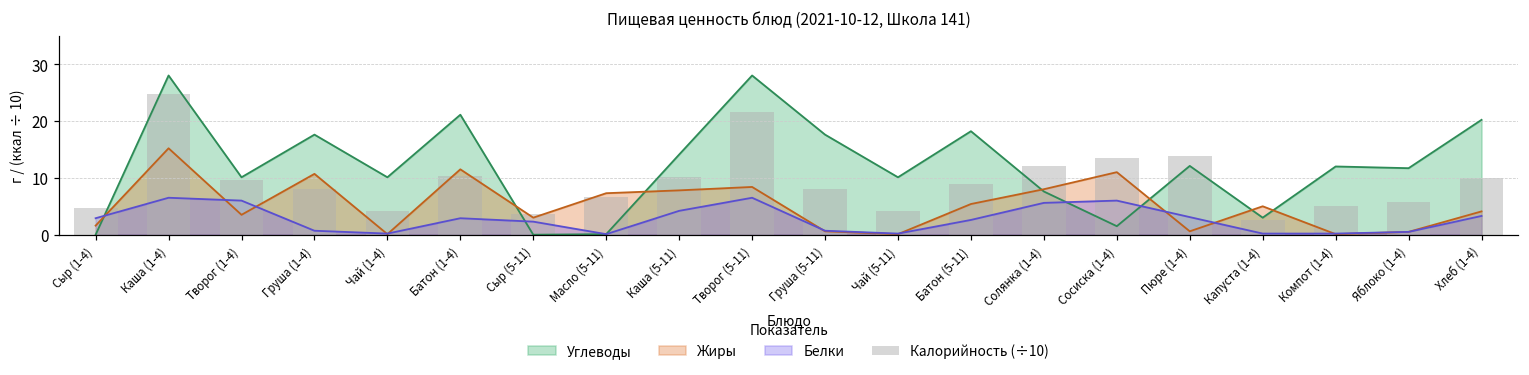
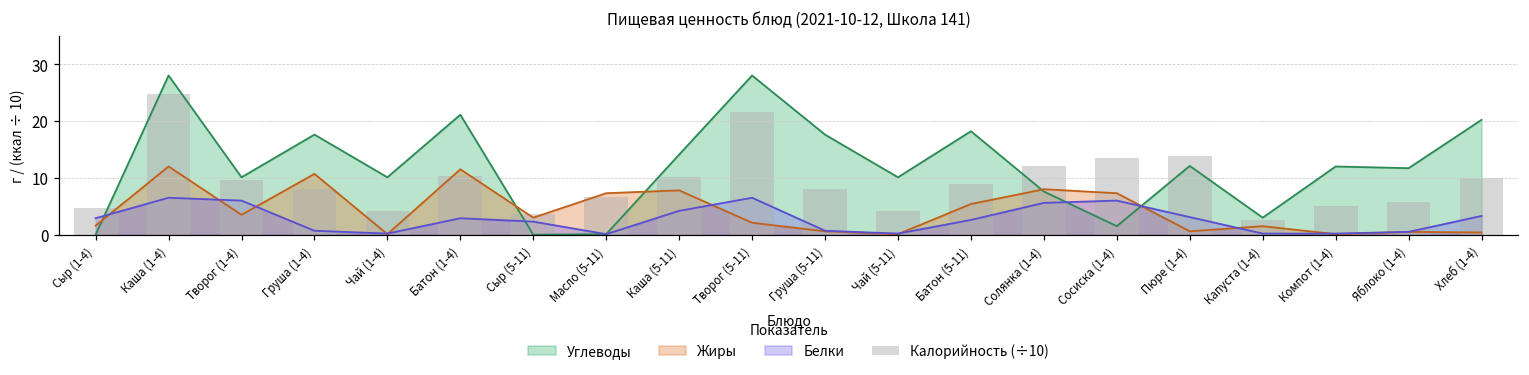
  {
    "Жиры": {
      "Сыр (1-4)": 2,
-     "Каша (1-4)": 15,
+     "Каша (1-4)": 12,
      "Творог (1-4)": 4,
      "Груша (1-4)": 11,
      "Батон (1-4)": 12,
      "Сыр (5-11)": 3,
      "Масло (5-11)": 7,
      "Каша (5-11)": 8,
-     "Творог (5-11)": 8,
+     "Творог (5-11)": 2,
      "Батон (5-11)": 5,
-     "Сосиска (1-4)": 11,
+     "Сосиска (1-4)": 7,
      "Пюре (1-4)": 1,
-     "Капуста (1-4)": 5,
-     "Хлеб (1-4)": 4
+     "Капуста (1-4)": 2,
+     "Хлеб (1-4)": 0
    }
  }
